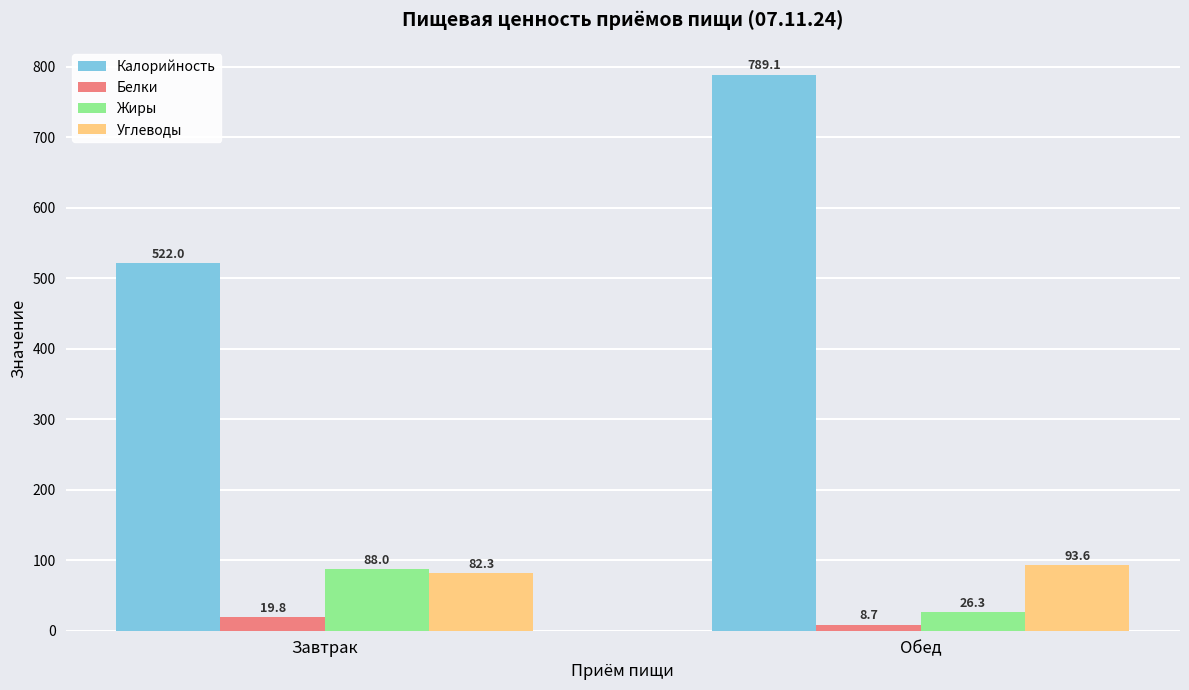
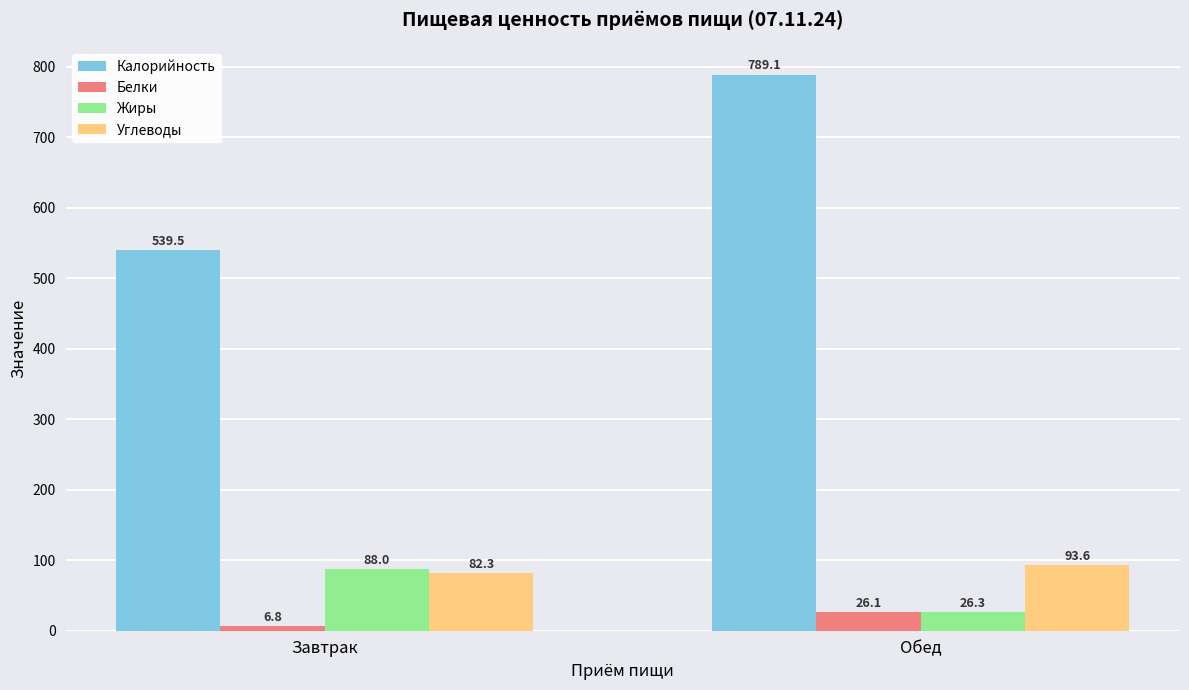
  {
    "Калорийность": {
-     "Завтрак": 522.0,
+     "Завтрак": 539.5,
      "Обед": 789.1
    },
    "Белки": {
-     "Завтрак": 19.8,
-     "Обед": 8.7
+     "Завтрак": 6.8,
+     "Обед": 26.1
    },
    "Жиры": {
      "Завтрак": 88.0,
      "Обед": 26.3
    },
    "Углеводы": {
      "Завтрак": 82.3,
      "Обед": 93.6
    }
  }
